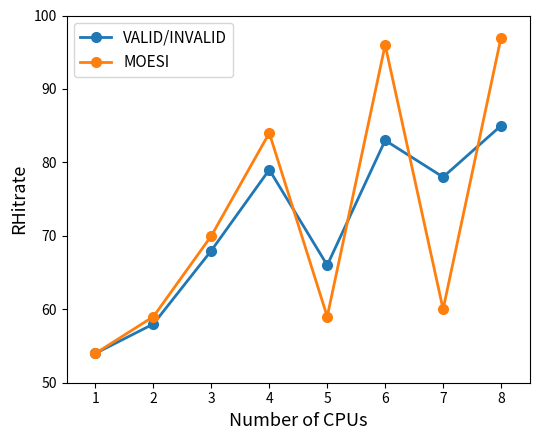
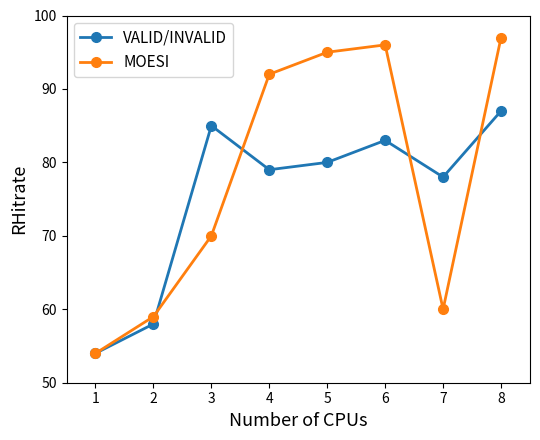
  {
    "VALID/INVALID": {
      "2": 58,
-     "3": 68,
+     "3": 85,
      "4": 79,
-     "5": 66,
+     "5": 80,
      "6": 83,
      "7": 78,
-     "8": 85
+     "8": 87
    },
    "MOESI": {
      "2": 59,
      "3": 70,
-     "4": 84,
-     "5": 59,
+     "4": 92,
+     "5": 95,
      "6": 96,
      "7": 60,
      "8": 97
    }
  }
